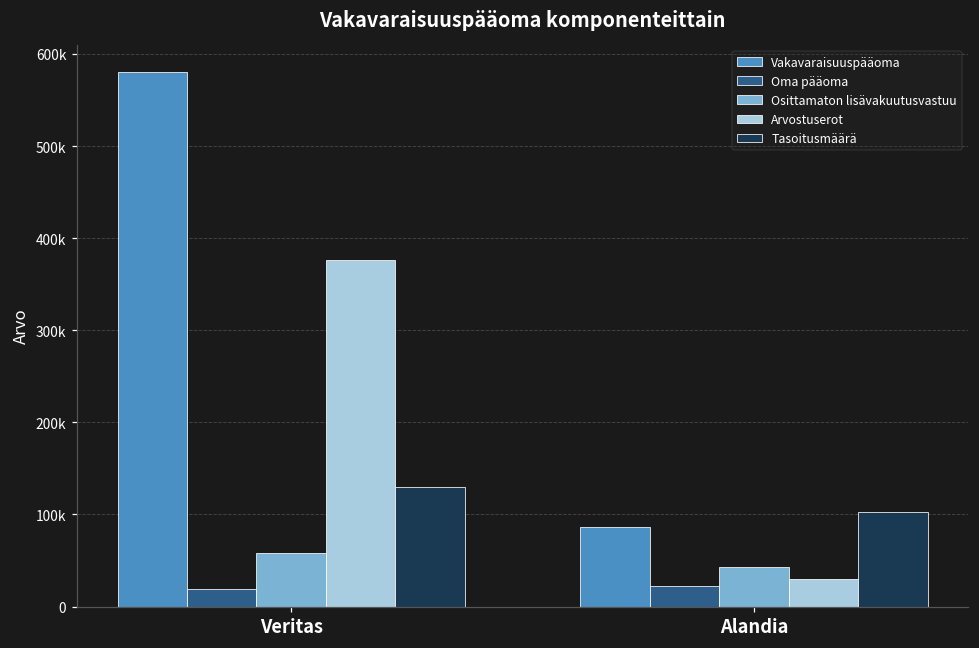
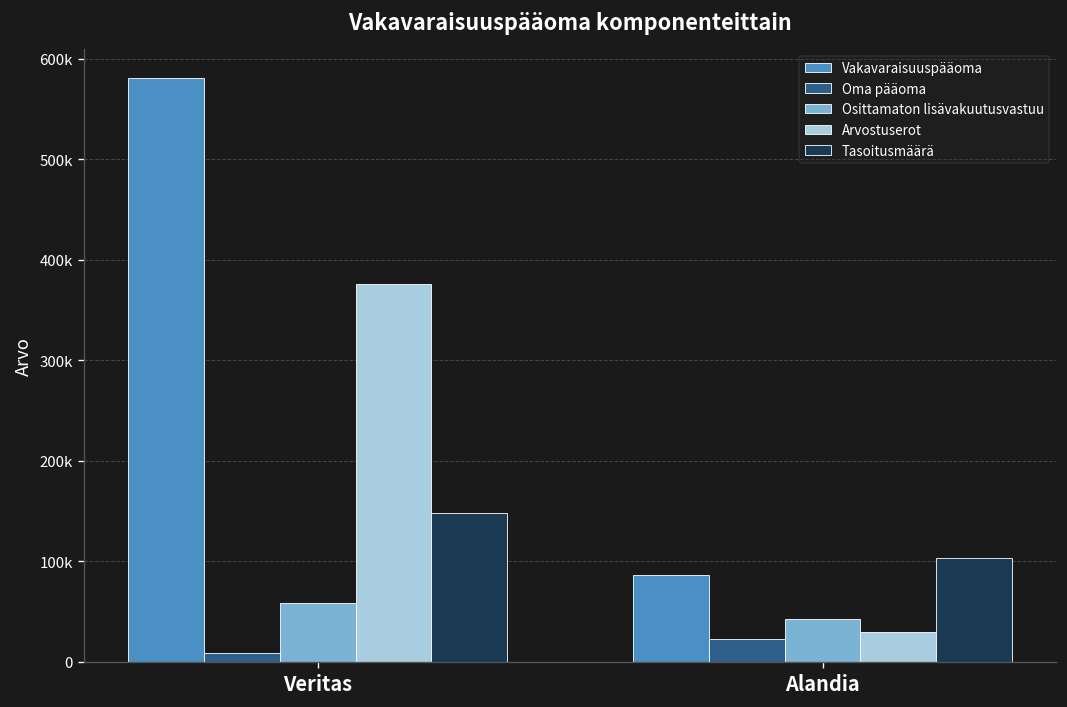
  {
    "Vakavaraisuuspääoma": {
      "Veritas": 580000,
      "Alandia": 90000
    },
    "Oma pääoma": {
-     "Veritas": 20000,
+     "Veritas": 10000,
      "Alandia": 20000
    },
    "Tasoitusmäärä": {
-     "Veritas": 130000,
+     "Veritas": 150000,
      "Alandia": 100000
    }
  }
